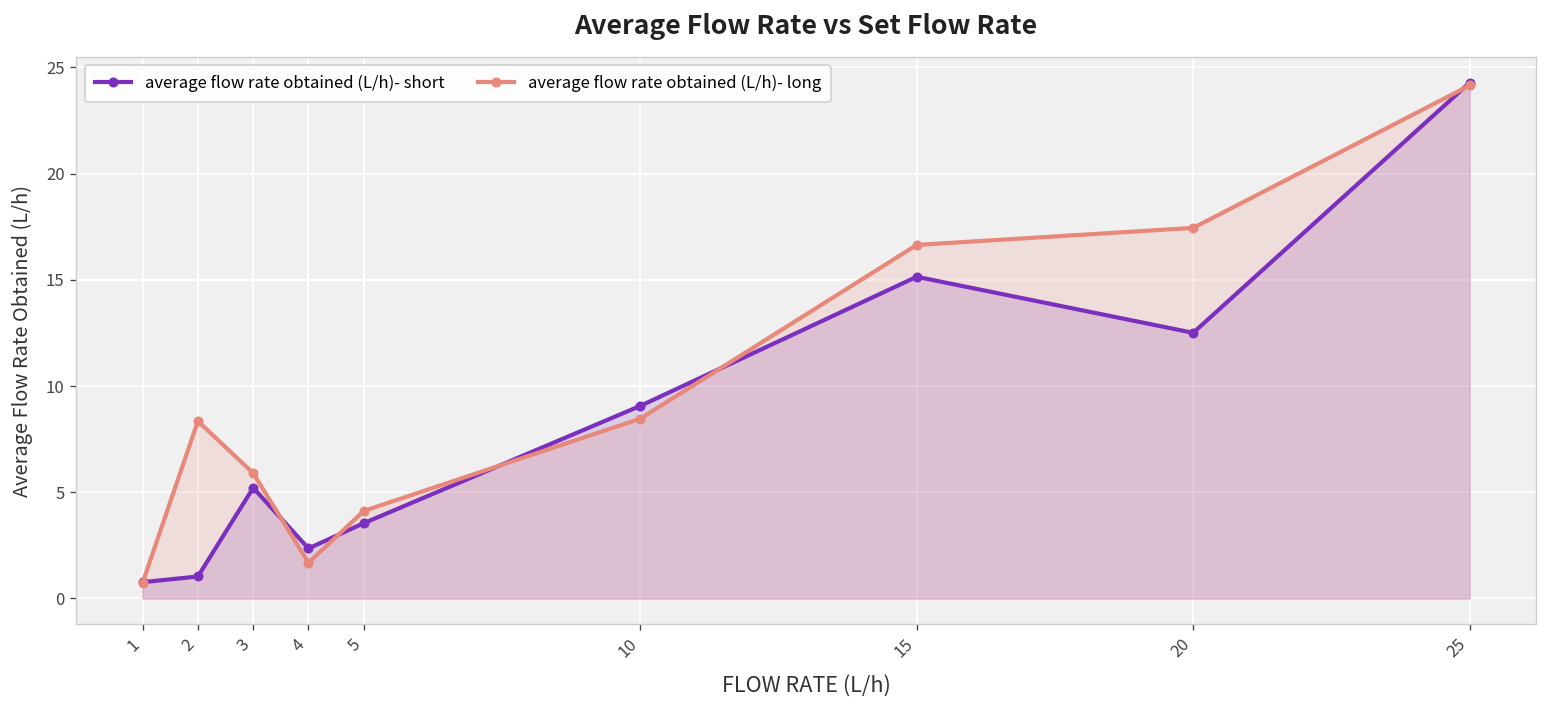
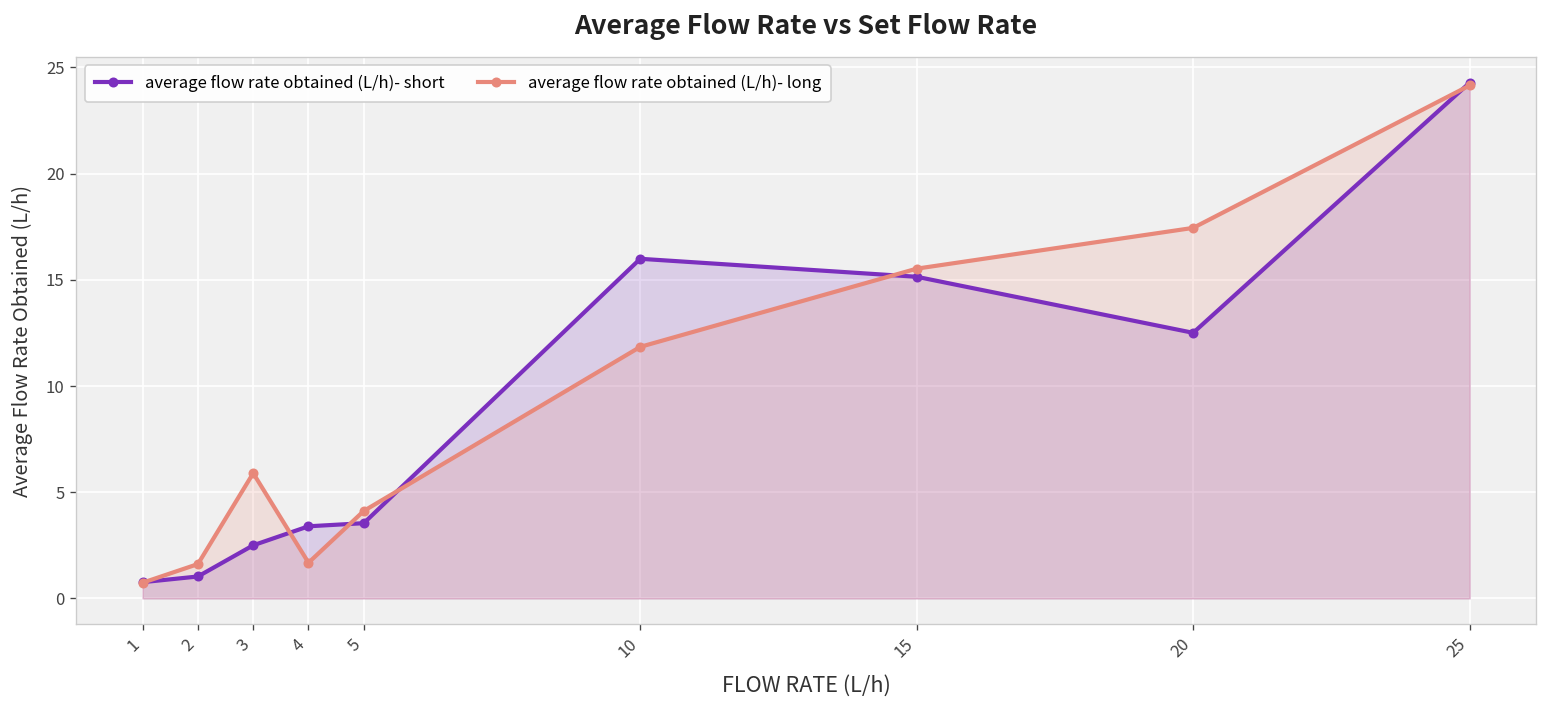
  {
    "average flow rate obtained (L/h)- short": {
      "2": 1.0,
-     "3": 5.2,
-     "4": 2.4,
+     "3": 2.5,
+     "4": 3.4,
      "5": 3.5,
-     "10": 9.1,
+     "10": 16.0,
      "15": 15.1,
      "20": 12.5
    },
    "average flow rate obtained (L/h)- long": {
-     "2": 8.3,
+     "2": 1.6,
      "3": 5.9,
      "4": 1.7,
      "5": 4.1,
-     "10": 8.5,
-     "15": 16.6,
+     "10": 11.8,
+     "15": 15.5,
      "20": 17.4
    }
  }
